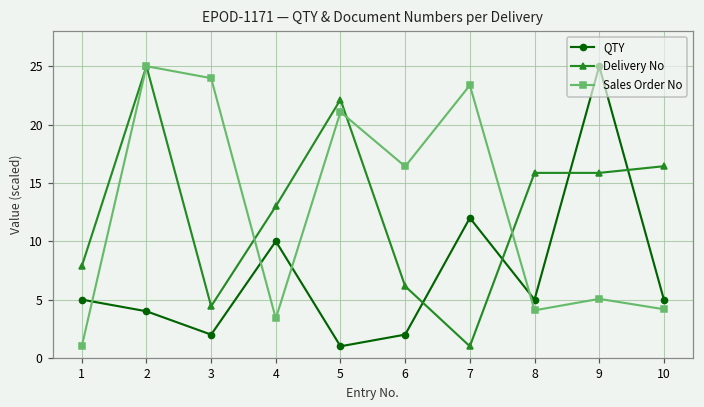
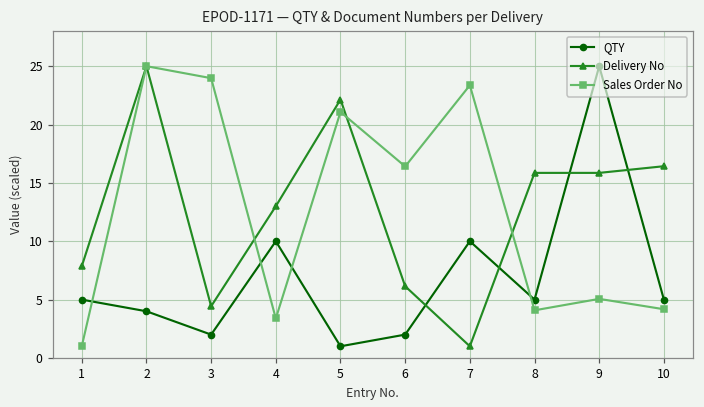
  {
    "QTY": {
      "1": 5,
      "2": 4,
      "3": 2,
      "4": 10,
      "5": 1,
      "6": 2,
-     "7": 12,
+     "7": 10,
      "8": 5,
      "10": 5
    },
    "Delivery No": {
      "1": 8,
      "3": 4.4,
      "4": 13,
      "5": 22,
      "6": 6,
      "7": 1,
      "8": 16,
      "9": 16,
      "10": 16.4
    },
    "Sales Order No": {
      "1": 1,
      "3": 24,
      "4": 3.4,
      "5": 21,
      "6": 16.4,
      "7": 23.4,
      "8": 4,
      "9": 5,
      "10": 4
    }
  }
